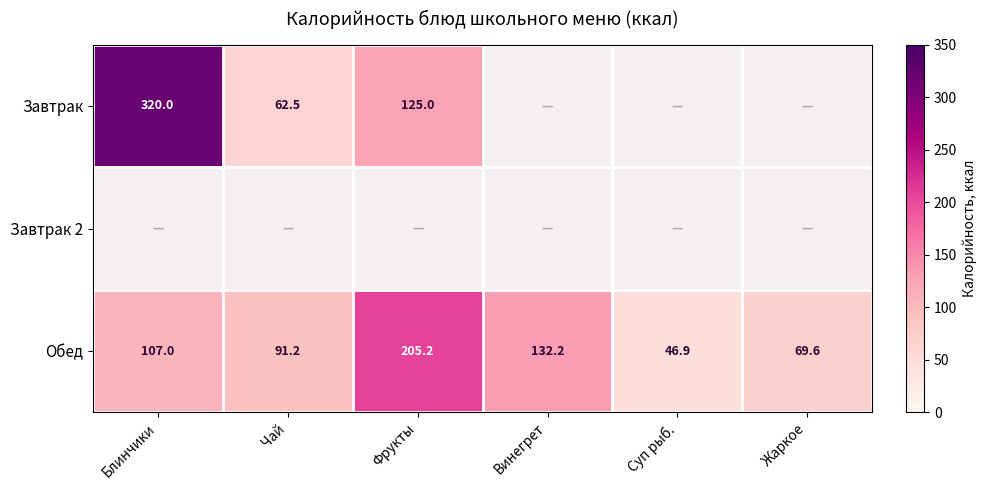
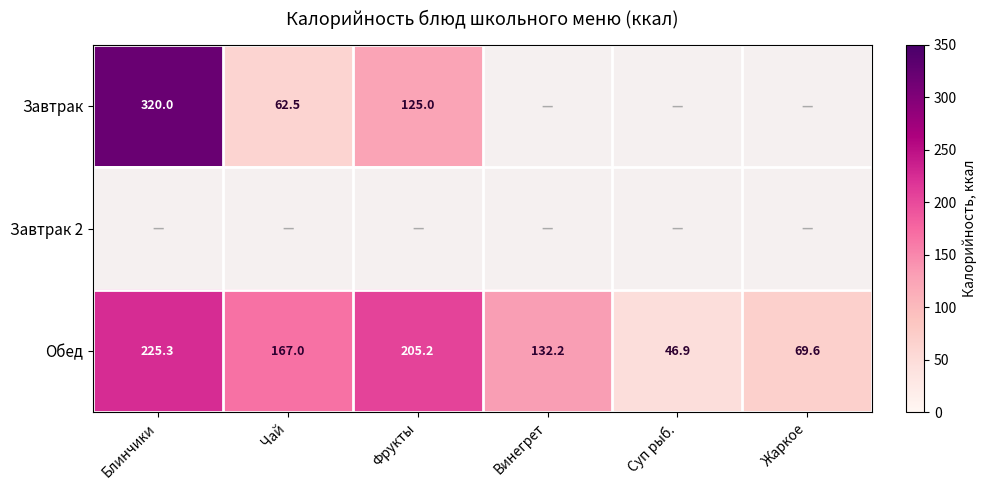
  {
    "Завтрак": {
      "Блинчики": 320.0,
      "Чай": 62.5,
      "Фрукты": 125.0
    },
    "Обед": {
-     "Блинчики": 107.0,
-     "Чай": 91.2,
+     "Блинчики": 225.3,
+     "Чай": 167.0,
      "Фрукты": 205.2,
      "Винегрет": 132.2,
      "Суп рыб.": 46.9,
      "Жаркое": 69.6
    }
  }
